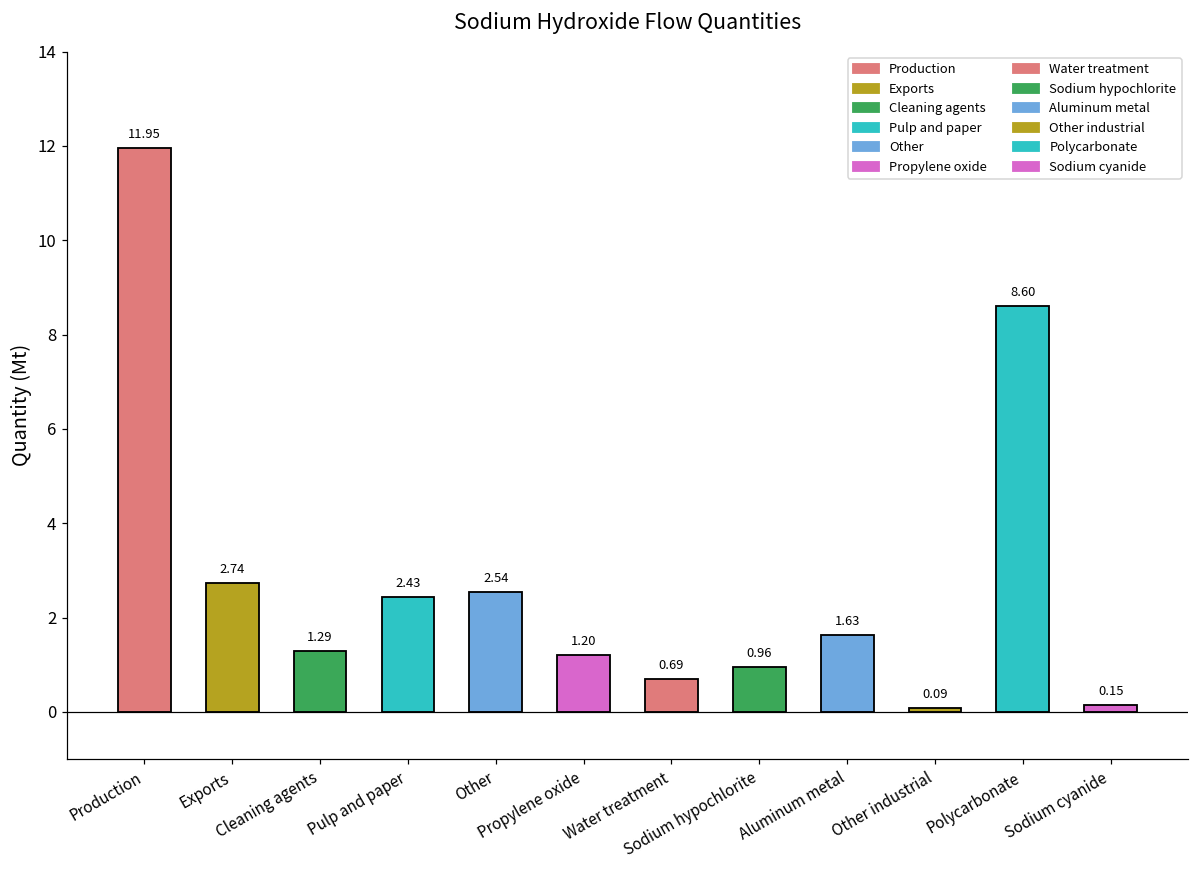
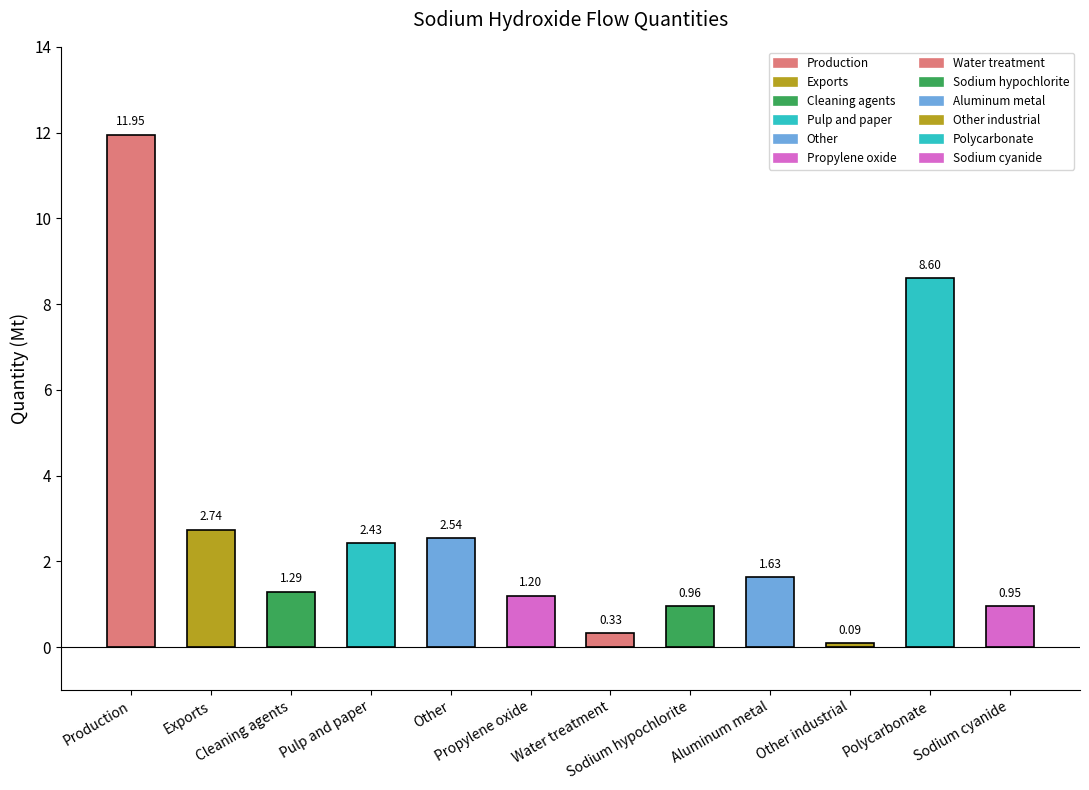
  {
    "Production": 11.95,
    "Exports": 2.74,
    "Cleaning agents": 1.29,
    "Pulp and paper": 2.43,
    "Other": 2.54,
    "Propylene oxide": 1.20,
-   "Water treatment": 0.69,
+   "Water treatment": 0.33,
    "Sodium hypochlorite": 0.96,
    "Aluminum metal": 1.63,
    "Other industrial": 0.09,
    "Polycarbonate": 8.60,
-   "Sodium cyanide": 0.15
+   "Sodium cyanide": 0.95
  }
